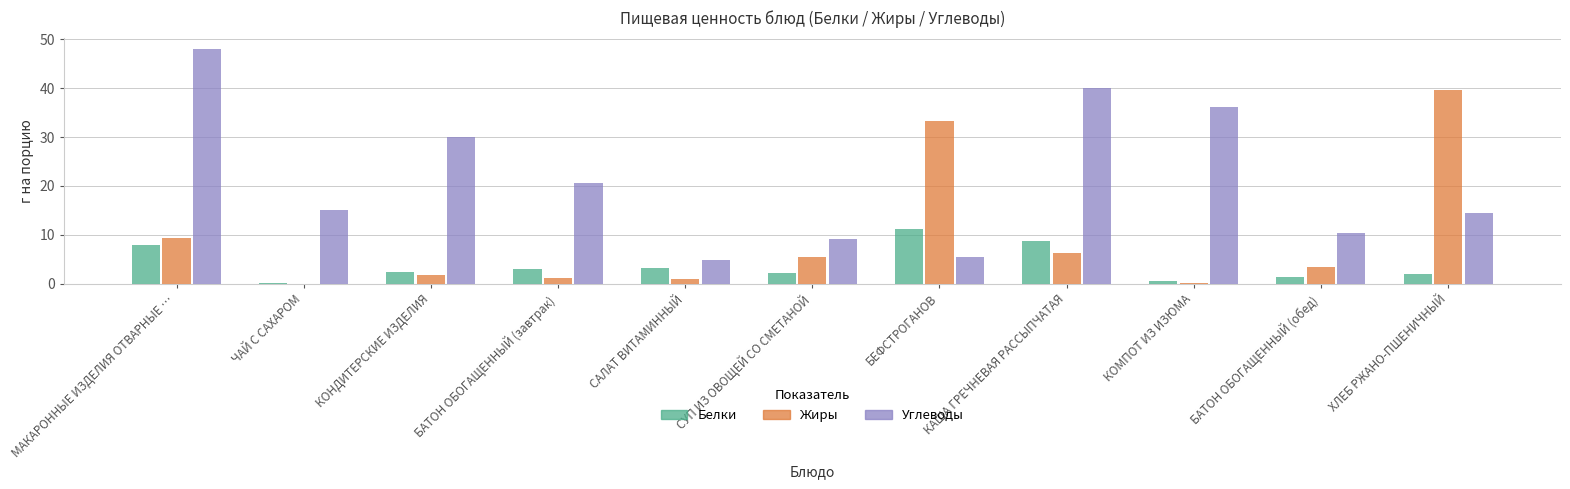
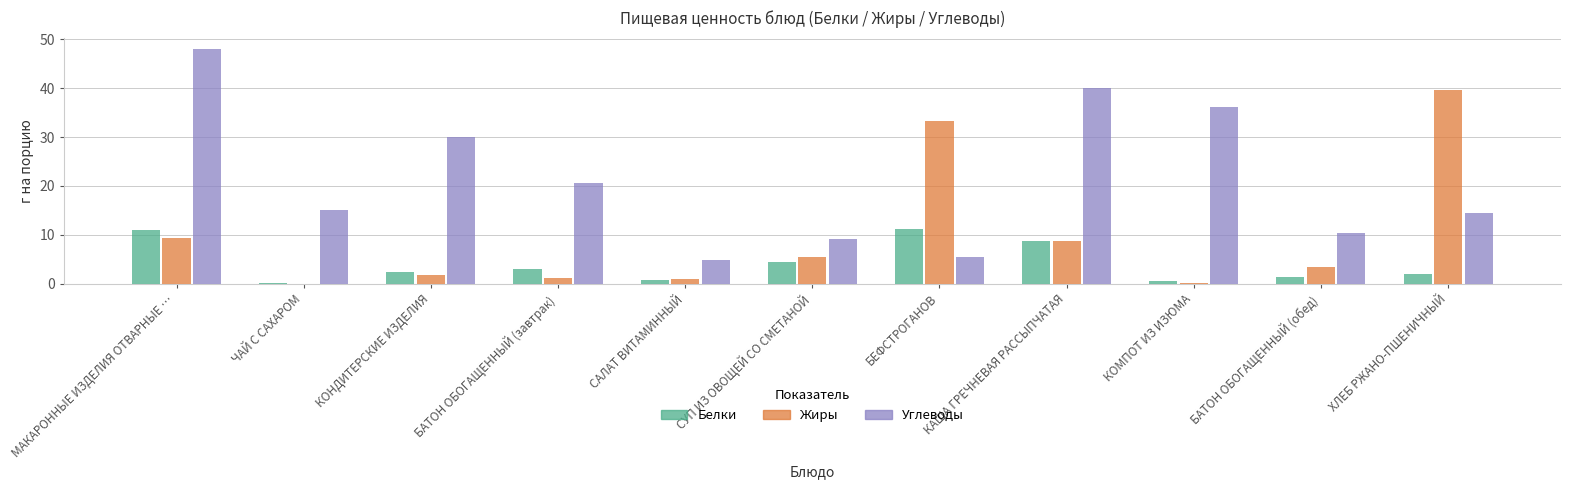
  {
    "Белки": {
-     "МАКАРОННЫЕ ИЗДЕЛИЯ ОТВАРНЫЕ …": 8,
+     "МАКАРОННЫЕ ИЗДЕЛИЯ ОТВАРНЫЕ …": 11,
      "КОНДИТЕРСКИЕ ИЗДЕЛИЯ": 2,
      "БАТОН ОБОГАЩЕННЫЙ (завтрак)": 3,
-     "САЛАТ ВИТАМИННЫЙ": 3,
-     "СУП ИЗ ОВОЩЕЙ СО СМЕТАНОЙ": 2,
+     "САЛАТ ВИТАМИННЫЙ": 1,
+     "СУП ИЗ ОВОЩЕЙ СО СМЕТАНОЙ": 5,
      "БЕФСТРОГАНОВ": 11,
      "КАША ГРЕЧНЕВАЯ РАССЫПЧАТАЯ": 9,
      "БАТОН ОБОГАЩЕННЫЙ (обед)": 2,
      "ХЛЕБ РЖАНО-ПШЕНИЧНЫЙ": 2
    },
    "Жиры": {
      "МАКАРОННЫЕ ИЗДЕЛИЯ ОТВАРНЫЕ …": 9,
      "ЧАЙ С САХАРОМ": 0,
      "КОНДИТЕРСКИЕ ИЗДЕЛИЯ": 2,
      "БАТОН ОБОГАЩЕННЫЙ (завтрак)": 1,
      "САЛАТ ВИТАМИННЫЙ": 1,
      "СУП ИЗ ОВОЩЕЙ СО СМЕТАНОЙ": 6,
      "БЕФСТРОГАНОВ": 33,
-     "КАША ГРЕЧНЕВАЯ РАССЫПЧАТАЯ": 6,
+     "КАША ГРЕЧНЕВАЯ РАССЫПЧАТАЯ": 9,
      "БАТОН ОБОГАЩЕННЫЙ (обед)": 4,
      "ХЛЕБ РЖАНО-ПШЕНИЧНЫЙ": 40
    },
    "Углеводы": {
      "МАКАРОННЫЕ ИЗДЕЛИЯ ОТВАРНЫЕ …": 48,
      "ЧАЙ С САХАРОМ": 15,
      "КОНДИТЕРСКИЕ ИЗДЕЛИЯ": 30,
      "БАТОН ОБОГАЩЕННЫЙ (завтрак)": 21,
      "САЛАТ ВИТАМИННЫЙ": 5,
      "СУП ИЗ ОВОЩЕЙ СО СМЕТАНОЙ": 9,
      "БЕФСТРОГАНОВ": 5,
      "КАША ГРЕЧНЕВАЯ РАССЫПЧАТАЯ": 40,
      "КОМПОТ ИЗ ИЗЮМА": 36,
      "БАТОН ОБОГАЩЕННЫЙ (обед)": 10,
      "ХЛЕБ РЖАНО-ПШЕНИЧНЫЙ": 15
    }
  }
